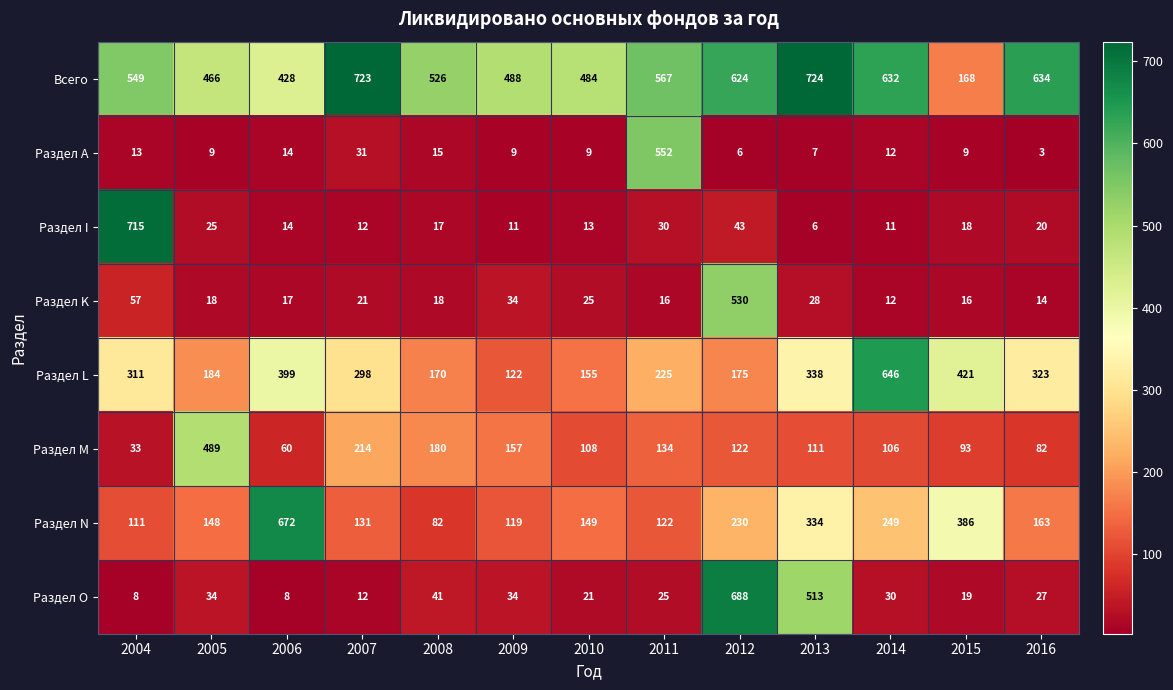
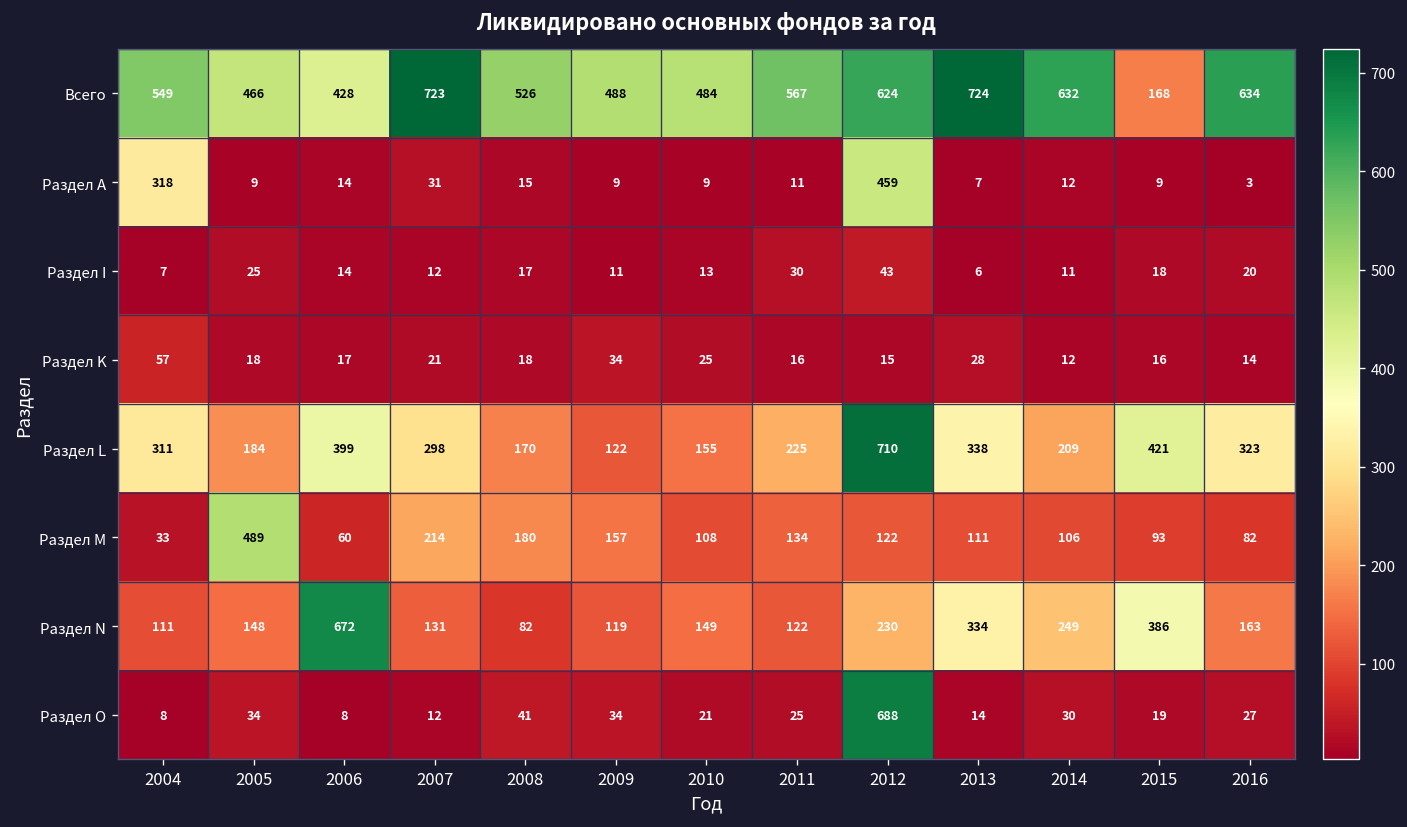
  {
    "Всего": {
      "2004": 549,
      "2005": 466,
      "2006": 428,
      "2007": 723,
      "2008": 526,
      "2009": 488,
      "2010": 484,
      "2011": 567,
      "2012": 624,
      "2013": 724,
      "2014": 632,
      "2015": 168,
      "2016": 634
    },
    "Раздел А": {
-     "2004": 13,
+     "2004": 318,
      "2005": 9,
      "2006": 14,
      "2007": 31,
      "2008": 15,
      "2009": 9,
      "2010": 9,
-     "2011": 552,
-     "2012": 6,
+     "2011": 11,
+     "2012": 459,
      "2013": 7,
      "2014": 12,
      "2015": 9,
      "2016": 3
    },
    "Раздел I": {
-     "2004": 715,
+     "2004": 7,
      "2005": 25,
      "2006": 14,
      "2007": 12,
      "2008": 17,
      "2009": 11,
      "2010": 13,
      "2011": 30,
      "2012": 43,
      "2013": 6,
      "2014": 11,
      "2015": 18,
      "2016": 20
    },
    "Раздел K": {
      "2004": 57,
      "2005": 18,
      "2006": 17,
      "2007": 21,
      "2008": 18,
      "2009": 34,
      "2010": 25,
      "2011": 16,
-     "2012": 530,
+     "2012": 15,
      "2013": 28,
      "2014": 12,
      "2015": 16,
      "2016": 14
    },
    "Раздел L": {
      "2004": 311,
      "2005": 184,
      "2006": 399,
      "2007": 298,
      "2008": 170,
      "2009": 122,
      "2010": 155,
      "2011": 225,
-     "2012": 175,
+     "2012": 710,
      "2013": 338,
-     "2014": 646,
+     "2014": 209,
      "2015": 421,
      "2016": 323
    },
    "Раздел M": {
      "2004": 33,
      "2005": 489,
      "2006": 60,
      "2007": 214,
      "2008": 180,
      "2009": 157,
      "2010": 108,
      "2011": 134,
      "2012": 122,
      "2013": 111,
      "2014": 106,
      "2015": 93,
      "2016": 82
    },
    "Раздел N": {
      "2004": 111,
      "2005": 148,
      "2006": 672,
      "2007": 131,
      "2008": 82,
      "2009": 119,
      "2010": 149,
      "2011": 122,
      "2012": 230,
      "2013": 334,
      "2014": 249,
      "2015": 386,
      "2016": 163
    },
    "Раздел O": {
      "2004": 8,
      "2005": 34,
      "2006": 8,
      "2007": 12,
      "2008": 41,
      "2009": 34,
      "2010": 21,
      "2011": 25,
      "2012": 688,
-     "2013": 513,
+     "2013": 14,
      "2014": 30,
      "2015": 19,
      "2016": 27
    }
  }
